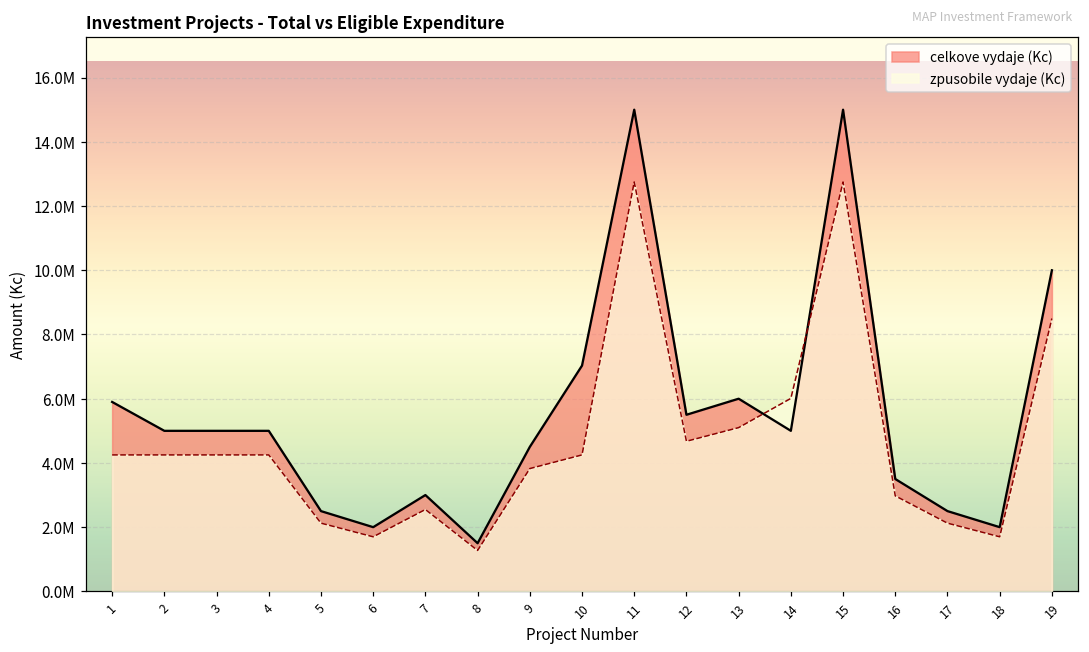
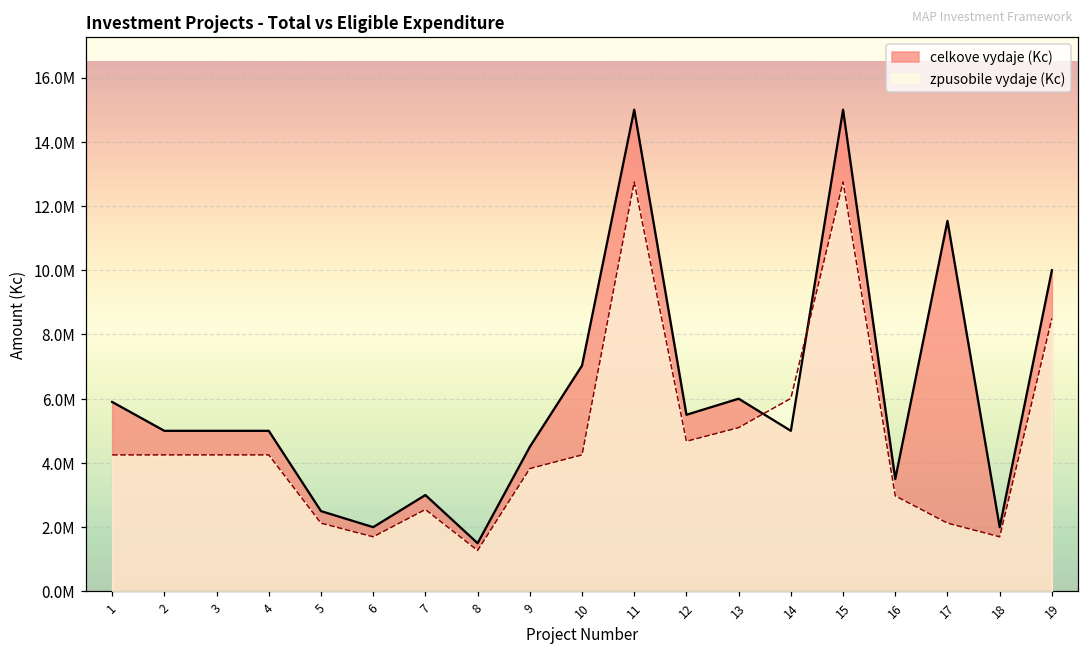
  {
    "celkove vydaje (Kc)": {
      "1": 5900000,
      "2": 5000000,
      "3": 5000000,
      "4": 5000000,
      "5": 2500000,
      "6": 2000000,
      "7": 3000000,
      "8": 1500000,
      "9": 4500000,
      "10": 7000000,
      "11": 15000000,
      "12": 5500000,
      "13": 6000000,
      "14": 5000000,
      "15": 15000000,
      "16": 3500000,
-     "17": 2500000,
+     "17": 11500000,
      "18": 2000000,
      "19": 10000000
    },
    "zpusobile vydaje (Kc)": {
      "1": 4300000,
      "2": 4300000,
      "3": 4300000,
      "4": 4300000,
      "5": 2100000,
      "6": 1700000,
      "7": 2600000,
      "8": 1300000,
      "9": 3800000,
      "10": 4300000,
      "11": 12800000,
      "12": 4700000,
      "13": 5100000,
      "14": 6000000,
      "15": 12800000,
      "16": 3000000,
      "17": 2100000,
      "18": 1700000,
      "19": 8500000
    }
  }
